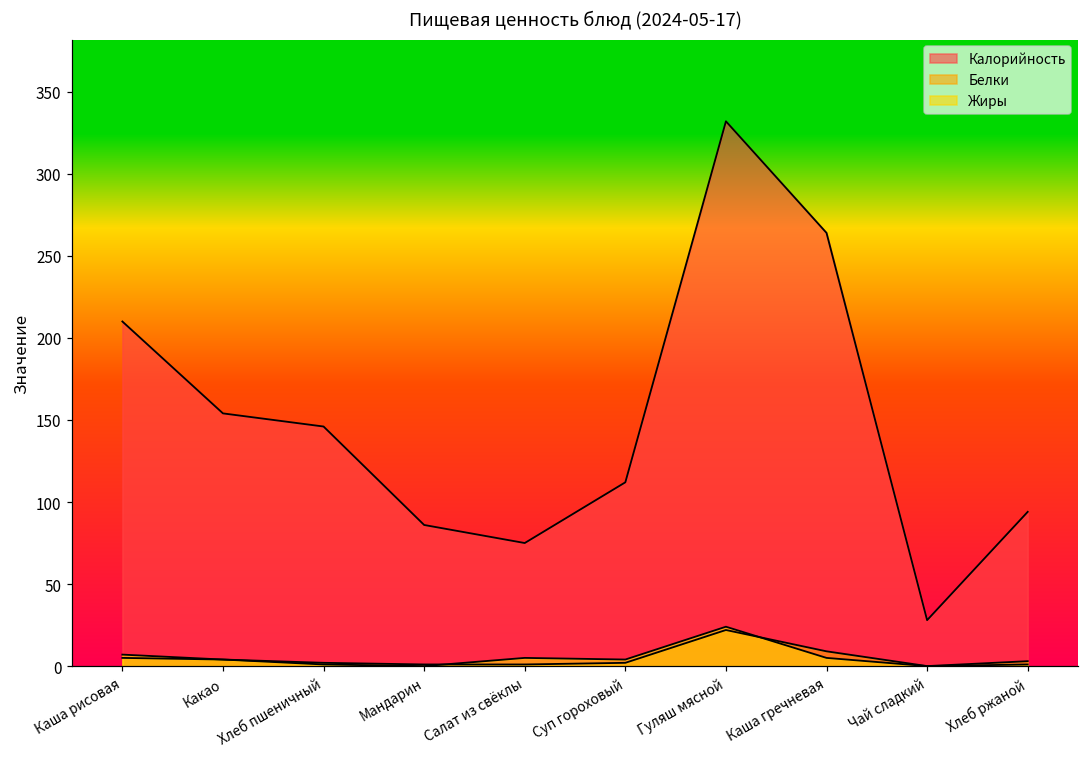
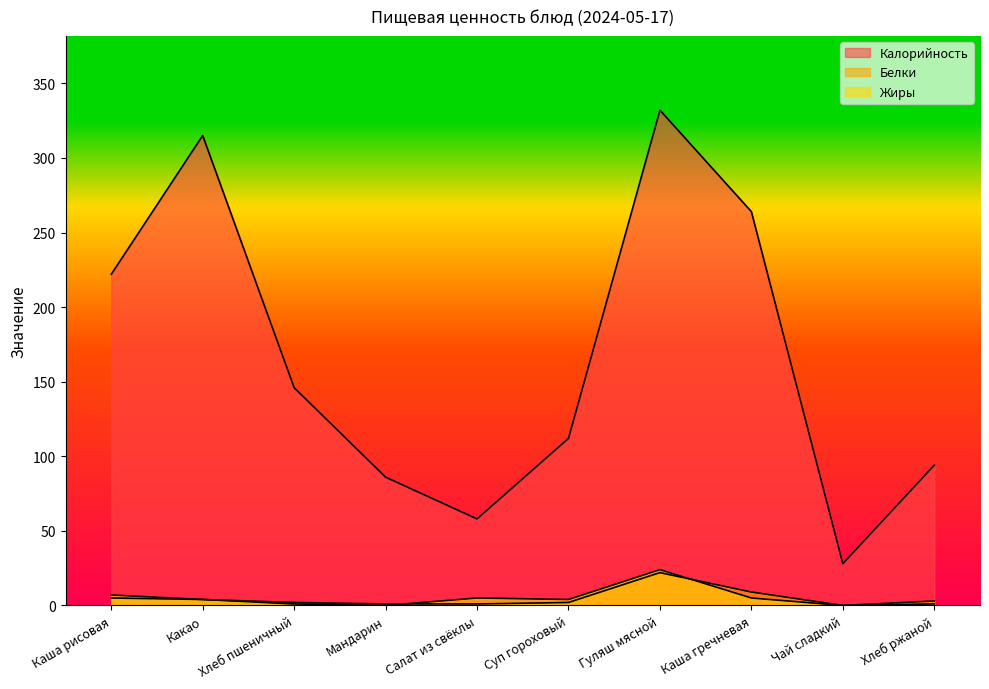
  {
    "Калорийность": {
-     "Каша рисовая": 210,
-     "Какао": 154,
+     "Каша рисовая": 222,
+     "Какао": 315,
      "Хлеб пшеничный": 146,
      "Мандарин": 86,
-     "Салат из свёклы": 75,
+     "Салат из свёклы": 58,
      "Суп гороховый": 112,
      "Гуляш мясной": 332,
      "Каша гречневая": 264,
      "Чай сладкий": 28,
      "Хлеб ржаной": 94
    }
  }
